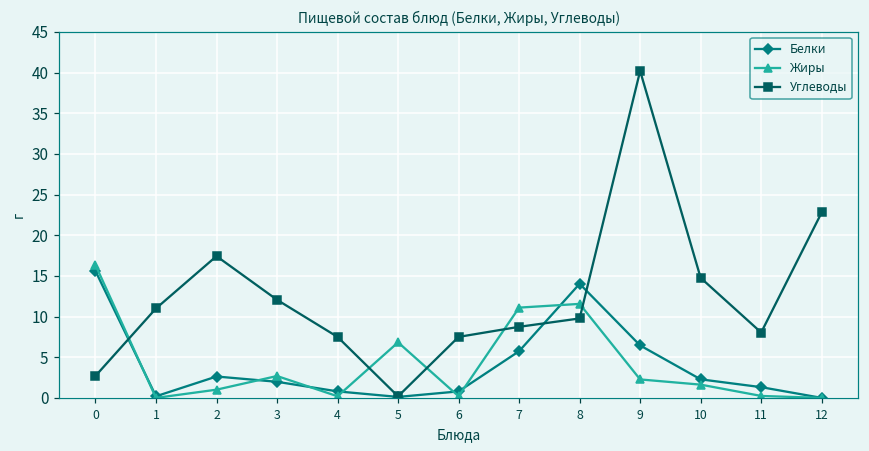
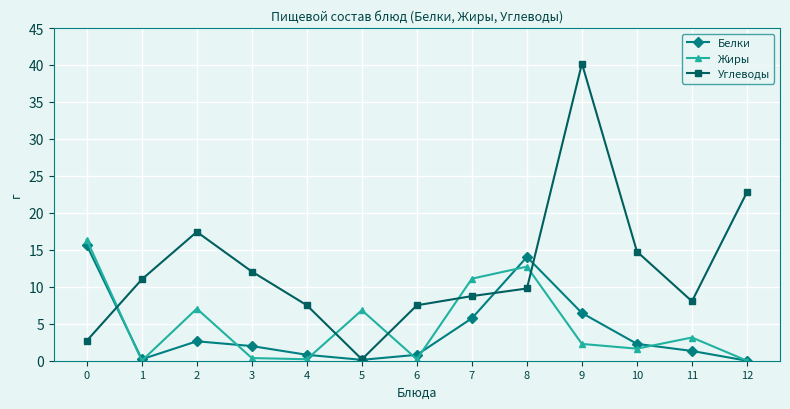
  {
    "Жиры": {
      "0": 16,
-     "2": 1,
-     "3": 3,
+     "2": 7,
+     "3": 0,
      "4": 0,
      "5": 7,
      "6": 0,
      "7": 11,
-     "8": 12,
+     "8": 13,
      "9": 2,
      "10": 2,
-     "11": 0
+     "11": 3
    }
  }
